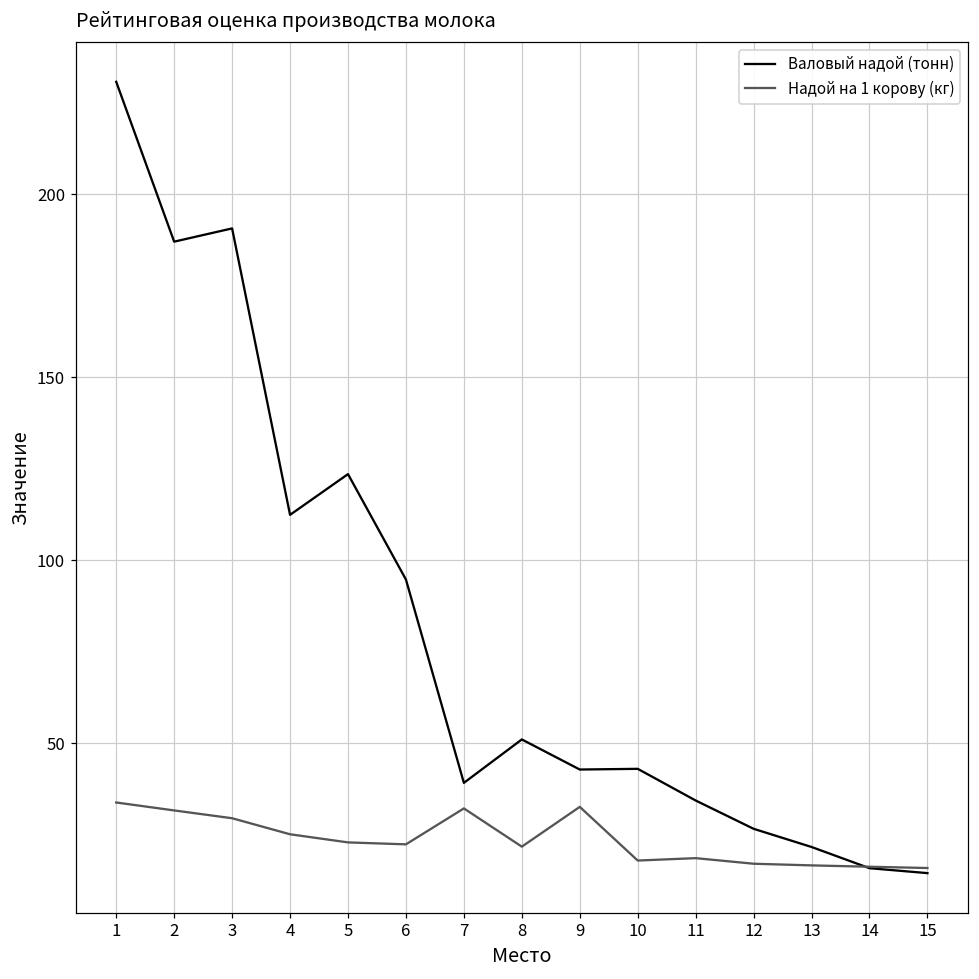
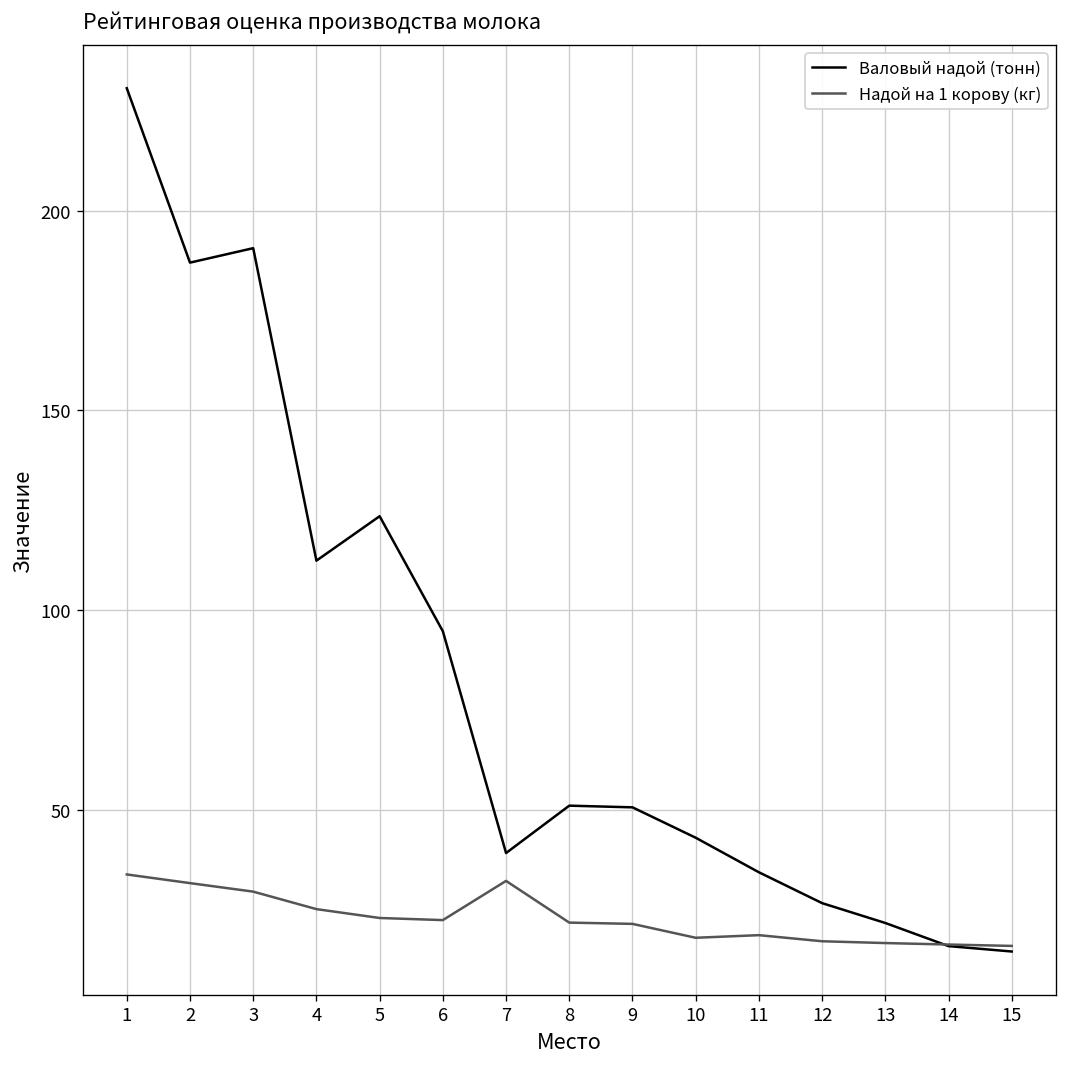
  {
    "Валовый надой (тонн)": {
      "1": 231,
      "2": 187,
      "3": 191,
      "4": 112,
      "5": 124,
      "6": 95,
      "7": 39,
      "8": 51,
-     "9": 43,
+     "9": 51,
      "10": 43,
      "11": 34,
      "12": 27,
      "13": 22,
      "15": 15
    },
    "Надой на 1 корову (кг)": {
      "1": 34,
      "2": 32,
      "3": 29,
      "4": 25,
      "5": 23,
      "6": 22,
      "7": 32,
      "8": 22,
-     "9": 33,
+     "9": 21,
      "10": 18,
      "11": 19,
      "12": 17,
      "13": 17,
      "15": 16
    }
  }
